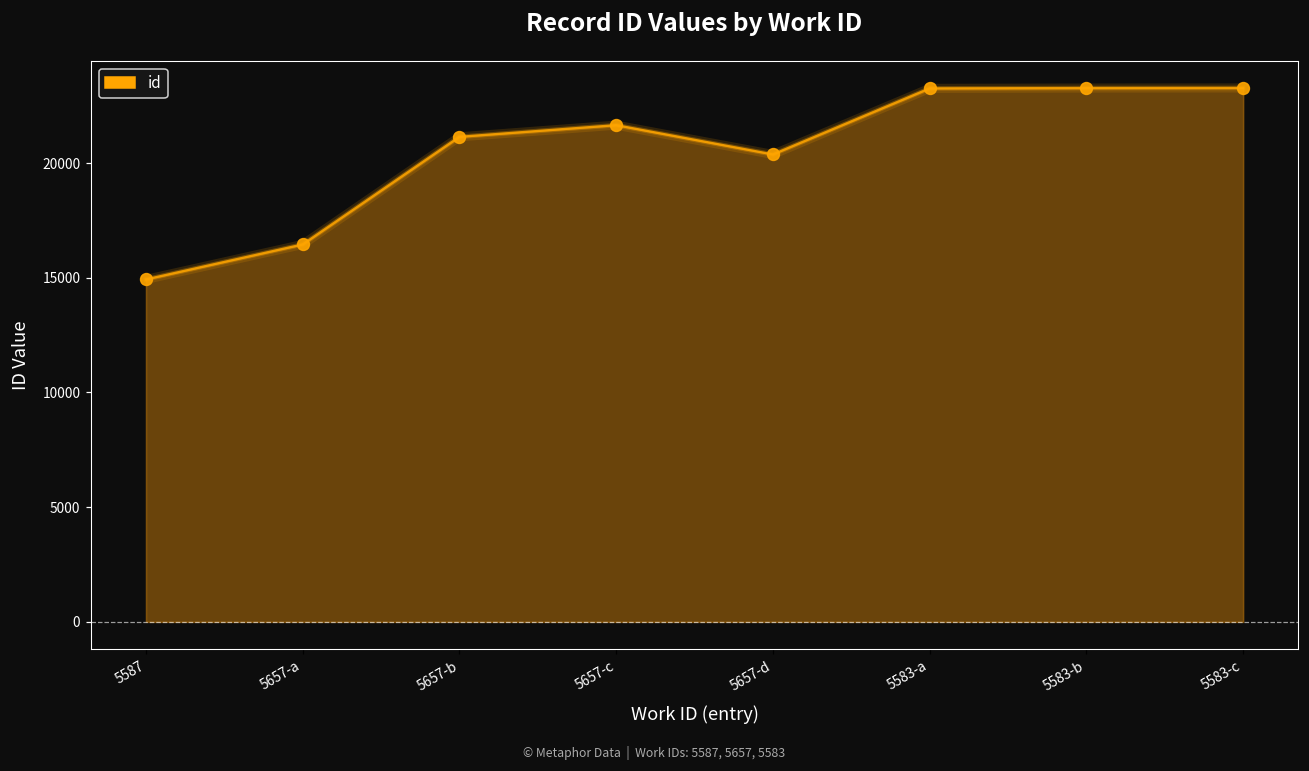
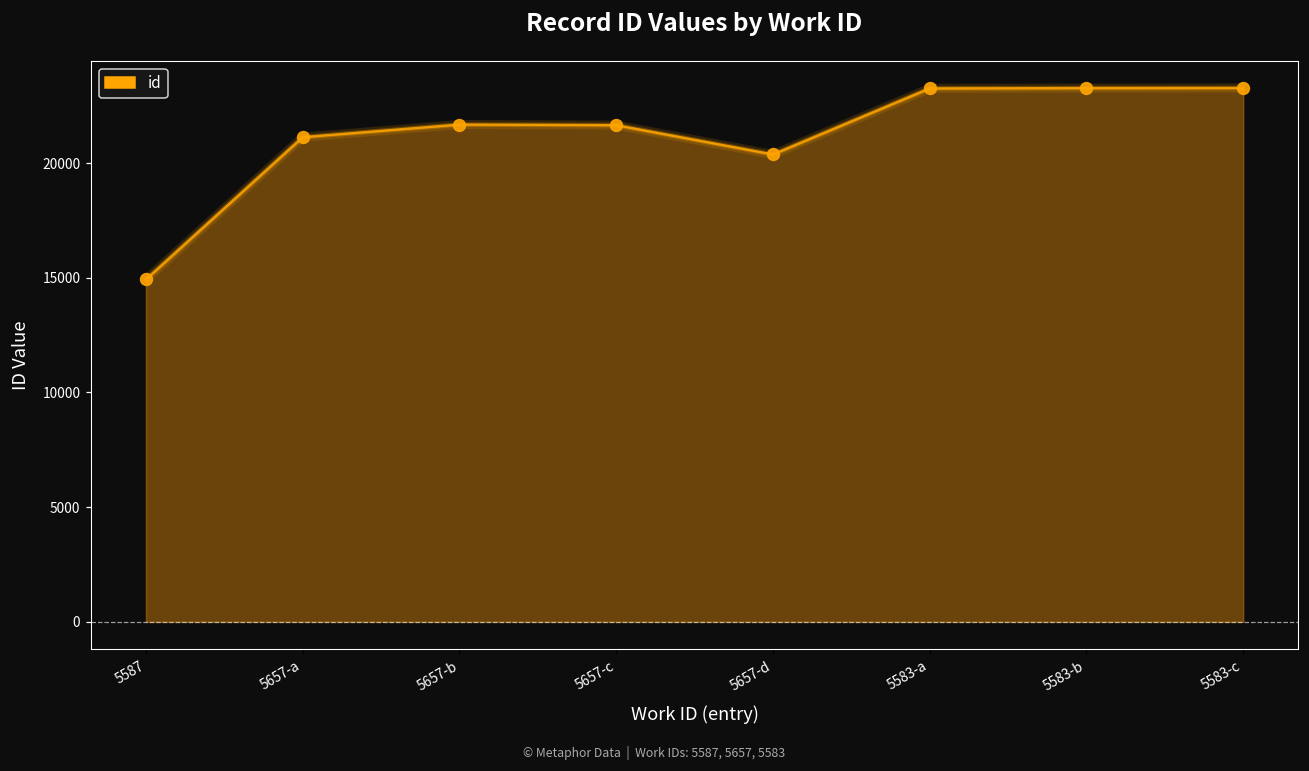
  {
    "5587": 14900,
-   "5657-a": 16500,
-   "5657-b": 21100,
+   "5657-a": 21100,
+   "5657-b": 21700,
    "5657-c": 21700,
    "5657-d": 20400,
    "5583-a": 23300,
    "5583-b": 23300,
    "5583-c": 23300
  }
